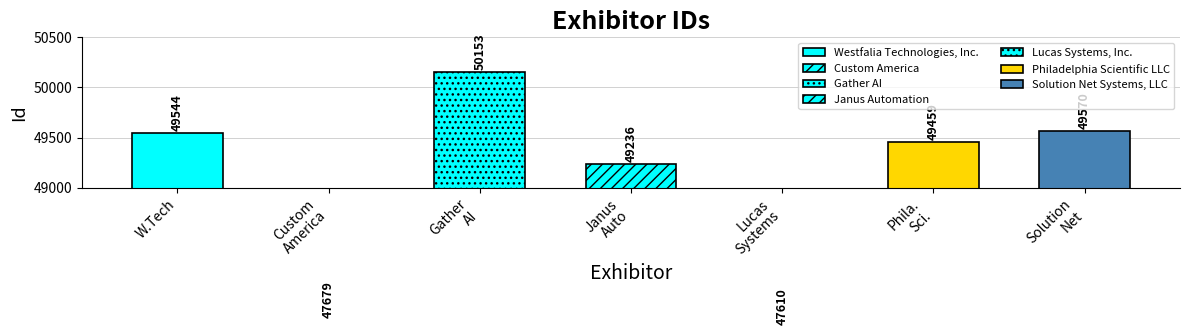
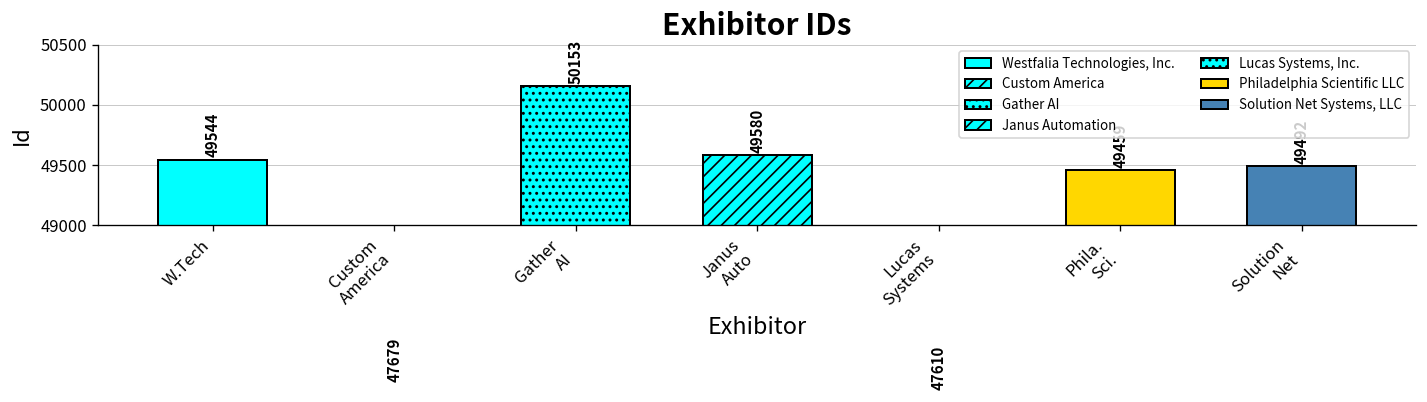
  {
    "W.Tech": 49544,
    "Gather AI": 50153,
-   "Janus Auto": 49236,
-   "Solution Net": 49570
+   "Janus Auto": 49580,
+   "Solution Net": 49490
  }
